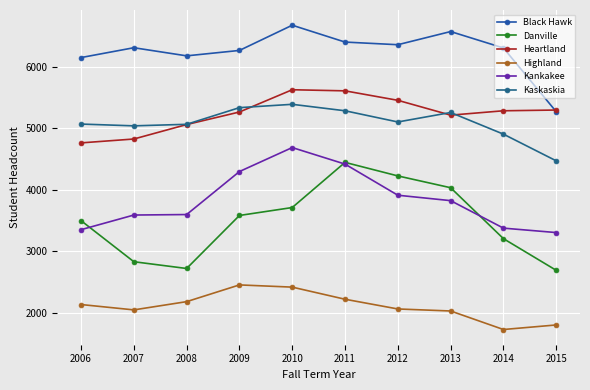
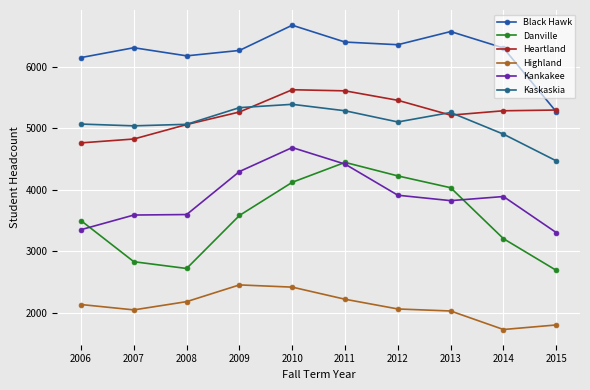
  {
    "Danville": {
      "2006": 3500,
      "2007": 2800,
      "2008": 2700,
      "2009": 3600,
-     "2010": 3700,
+     "2010": 4100,
      "2012": 4200,
      "2013": 4000,
      "2014": 3200,
      "2015": 2700
    },
    "Heartland": {
      "2006": 4800,
      "2007": 4800,
      "2009": 5300,
      "2010": 5600,
      "2011": 5600,
      "2012": 5500,
      "2013": 5200,
      "2014": 5300
    },
    "Highland": {
      "2006": 2100,
      "2007": 2000,
      "2008": 2200,
      "2009": 2500,
      "2010": 2400,
      "2011": 2200,
      "2012": 2100,
      "2013": 2000,
      "2014": 1700,
      "2015": 1800
    },
    "Kankakee": {
      "2006": 3400,
      "2007": 3600,
      "2008": 3600,
      "2009": 4300,
      "2010": 4700,
      "2012": 3900,
      "2013": 3800,
-     "2014": 3400,
+     "2014": 3900,
      "2015": 3300
    }
  }
